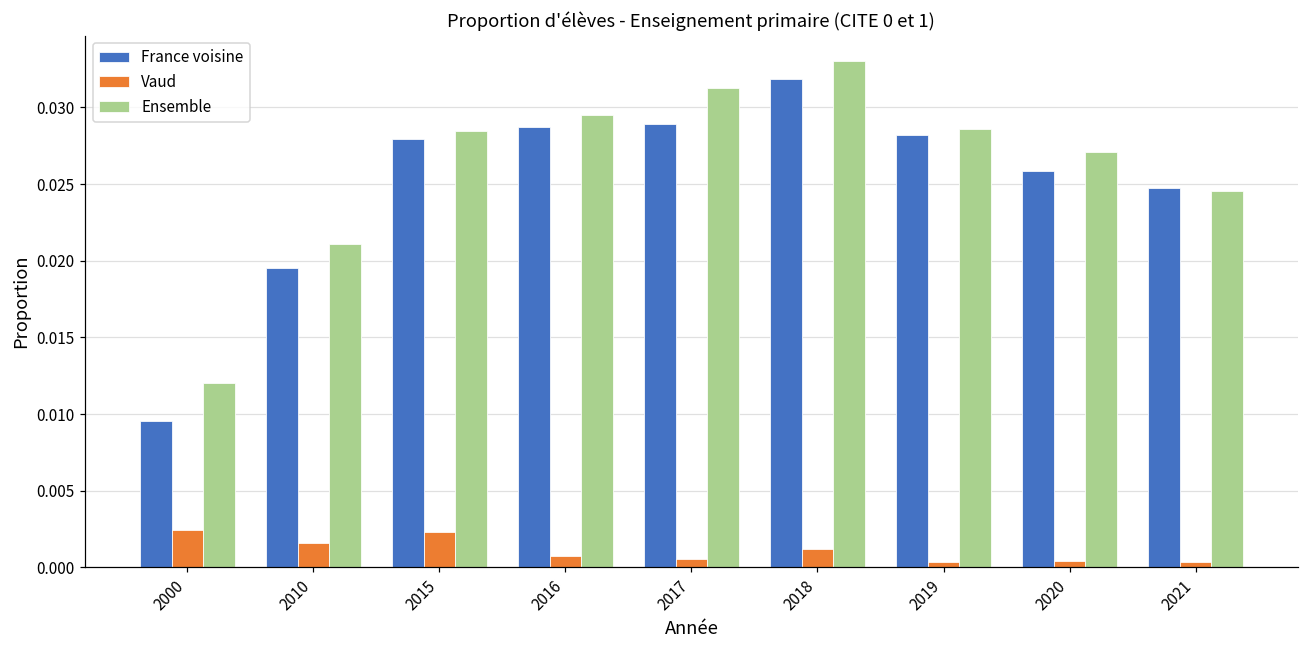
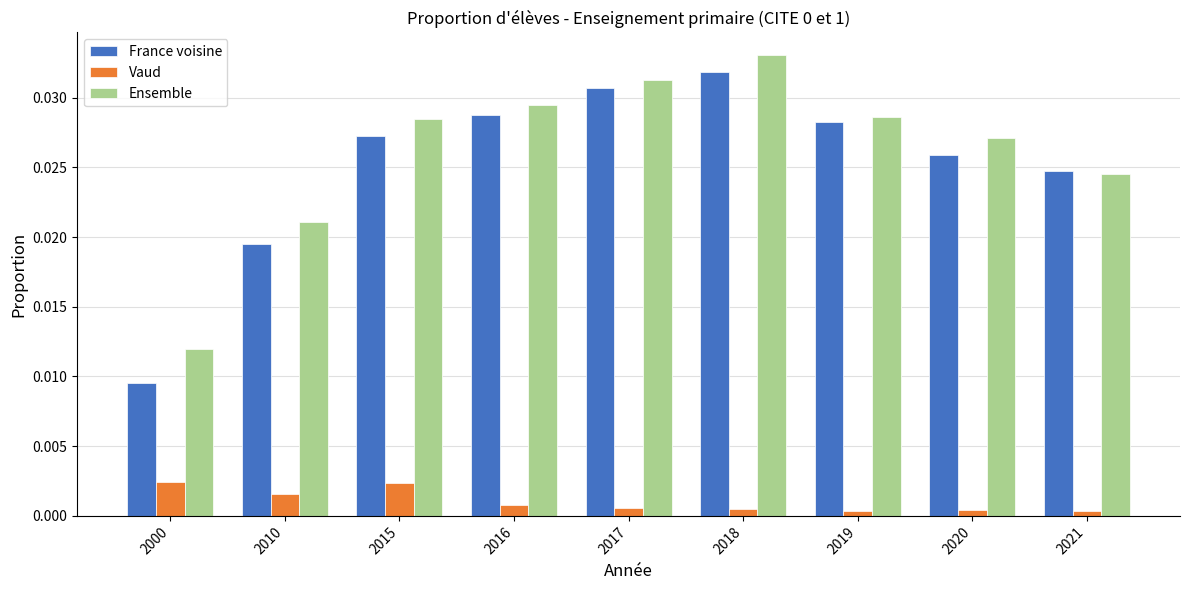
  {
    "France voisine": {
      "2000": 0.0095,
      "2010": 0.0195,
-     "2015": 0.0280,
+     "2015": 0.0272,
      "2016": 0.0287,
-     "2017": 0.0289,
+     "2017": 0.0307,
      "2018": 0.0319,
      "2019": 0.0282,
      "2020": 0.0259,
      "2021": 0.0248
    },
    "Vaud": {
      "2000": 0.0025,
      "2010": 0.0016,
      "2015": 0.0023,
      "2016": 0.0008,
      "2017": 0.0006,
-     "2018": 0.0012,
+     "2018": 0.0005,
      "2019": 0.0004,
      "2020": 0.0005,
      "2021": 0.0004
    },
    "Ensemble": {
      "2000": 0.0120,
      "2010": 0.0211,
      "2015": 0.0285,
      "2016": 0.0295,
      "2017": 0.0313,
      "2018": 0.0330,
      "2019": 0.0286,
      "2020": 0.0271,
      "2021": 0.0245
    }
  }
